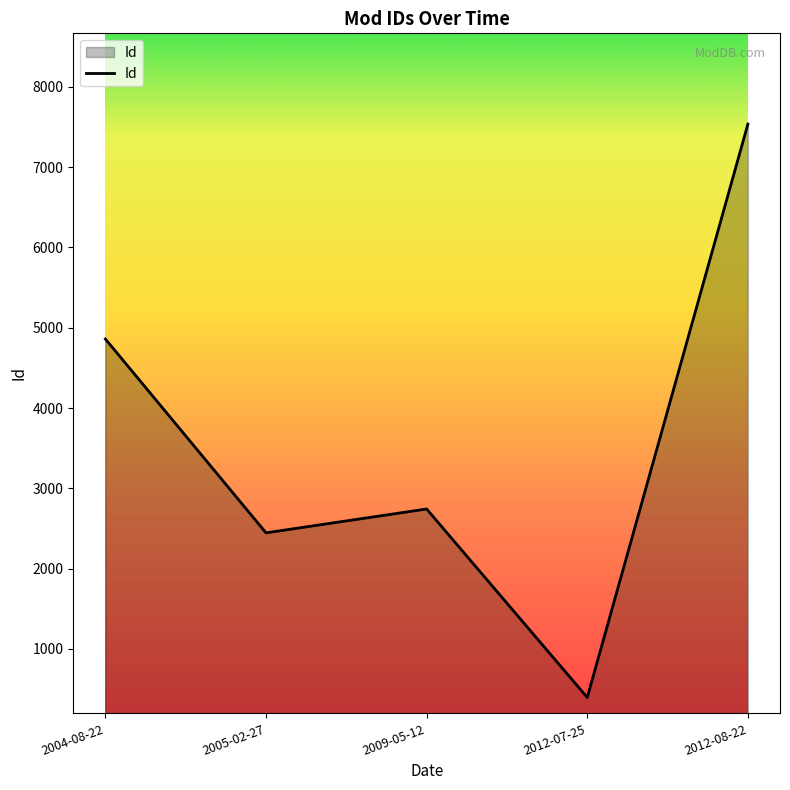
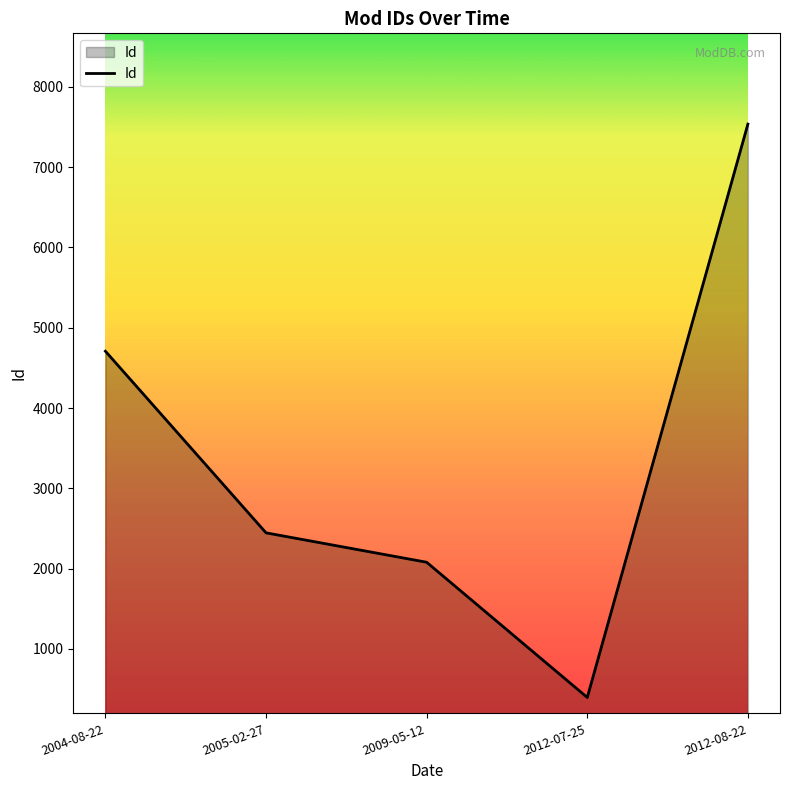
  {
-   "2004-08-22": 4900,
+   "2004-08-22": 4700,
    "2005-02-27": 2400,
-   "2009-05-12": 2700,
+   "2009-05-12": 2100,
    "2012-07-25": 400,
    "2012-08-22": 7500
  }
